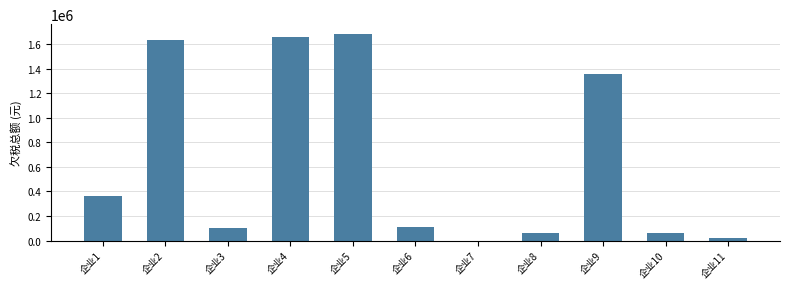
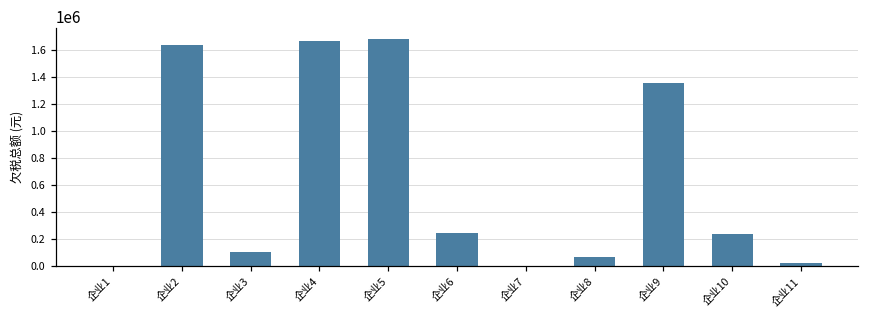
  {
-   "企业1": 360000,
+   "企业1": 0,
    "企业2": 1640000,
    "企业3": 100000,
    "企业4": 1660000,
    "企业5": 1680000,
-   "企业6": 110000,
+   "企业6": 240000,
    "企业8": 70000,
    "企业9": 1360000,
-   "企业10": 60000
+   "企业10": 240000
  }
